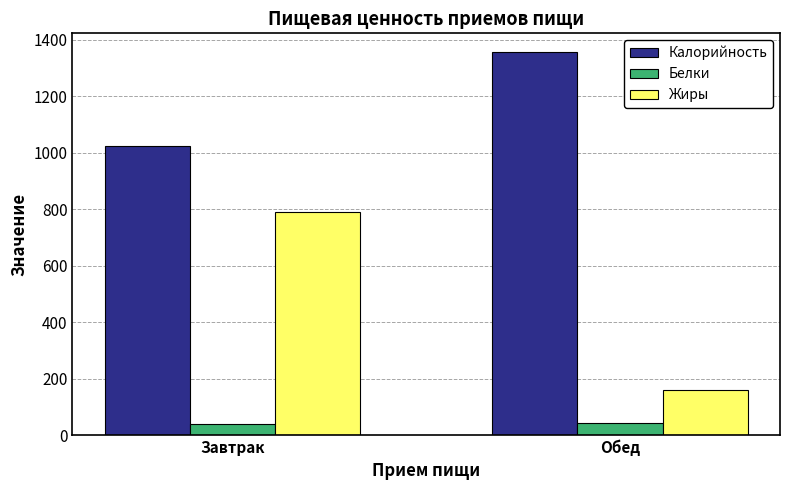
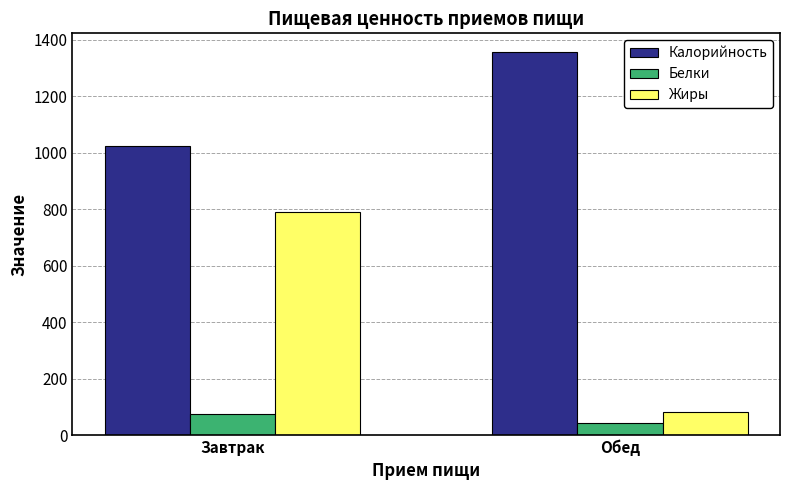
  {
    "Калорийность": {
      "Завтрак": 1020,
      "Обед": 1350
    },
    "Белки": {
-     "Завтрак": 40,
+     "Завтрак": 70,
      "Обед": 40
    },
    "Жиры": {
      "Завтрак": 790,
-     "Обед": 160
+     "Обед": 80
    }
  }
